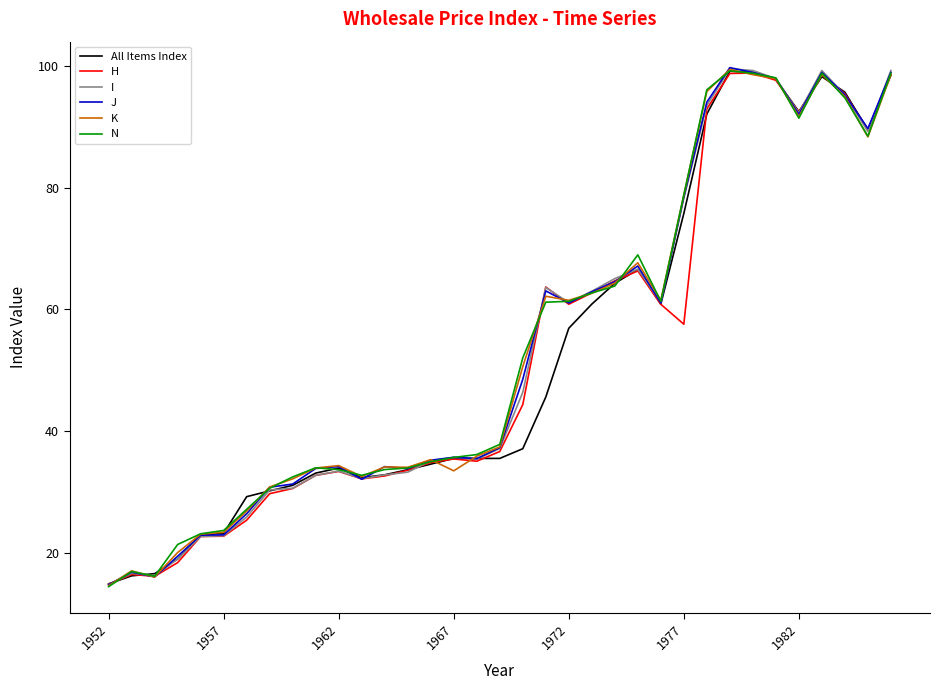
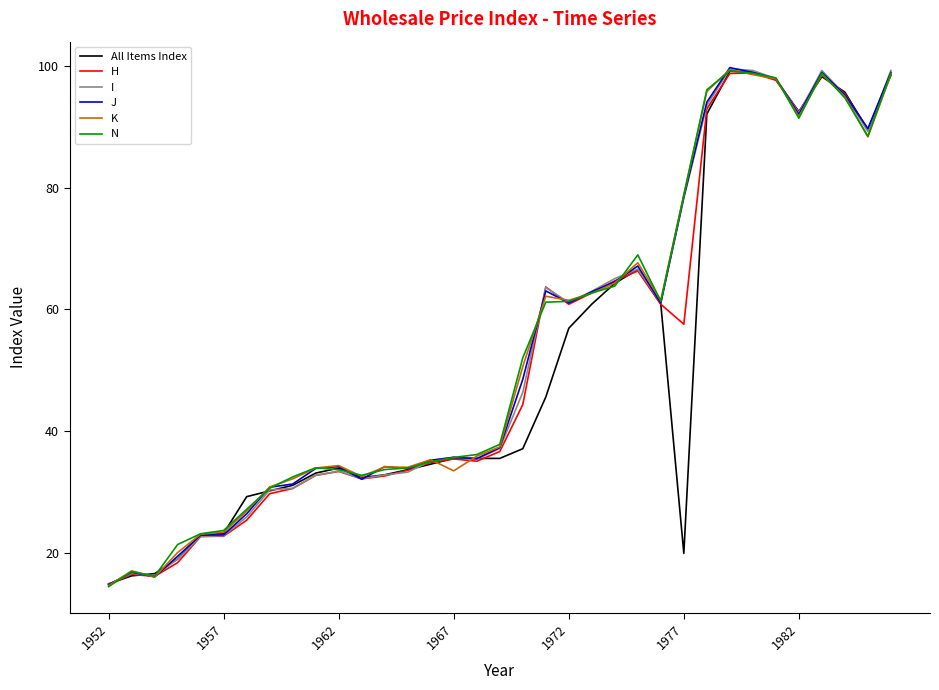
  {
    "All Items Index": {
      "1972": 57,
-     "1977": 76
+     "1977": 20
    },
    "H": {
      "1977": 58
    },
    "K": {
      "1967": 34
    }
  }
